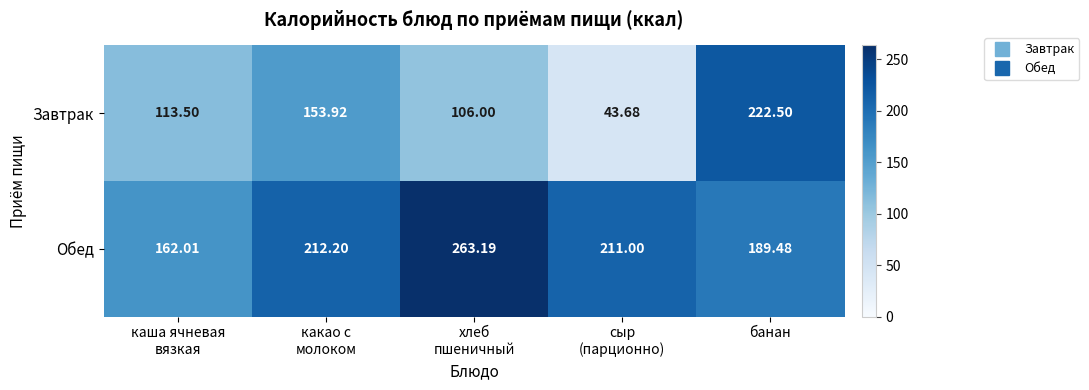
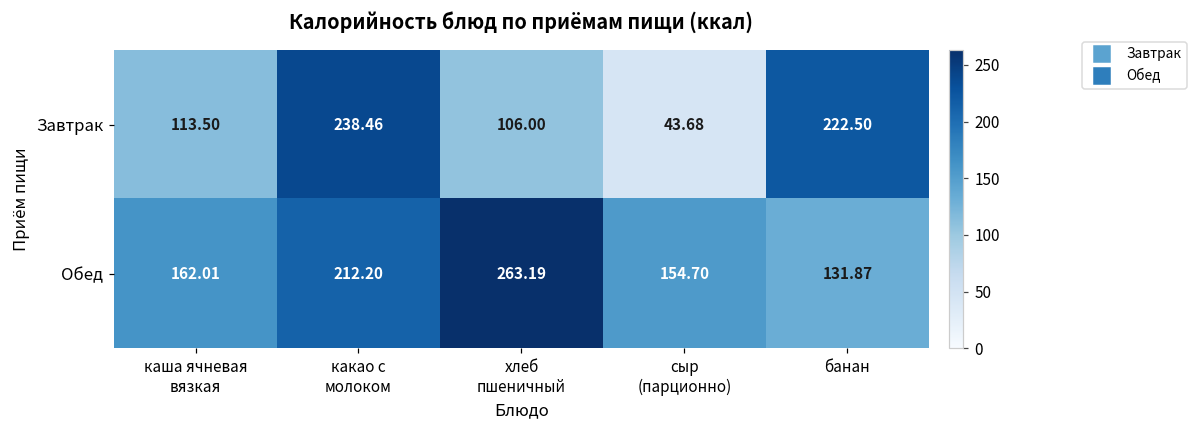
  {
    "Завтрак": {
      "каша ячневая вязкая": 113.50,
-     "какао с молоком": 153.92,
+     "какао с молоком": 238.46,
      "хлеб пшеничный": 106.00,
      "сыр (парционно)": 43.68,
      "банан": 222.50
    },
    "Обед": {
      "каша ячневая вязкая": 162.01,
      "какао с молоком": 212.20,
      "хлеб пшеничный": 263.19,
-     "сыр (парционно)": 211.00,
-     "банан": 189.48
+     "сыр (парционно)": 154.70,
+     "банан": 131.87
    }
  }
